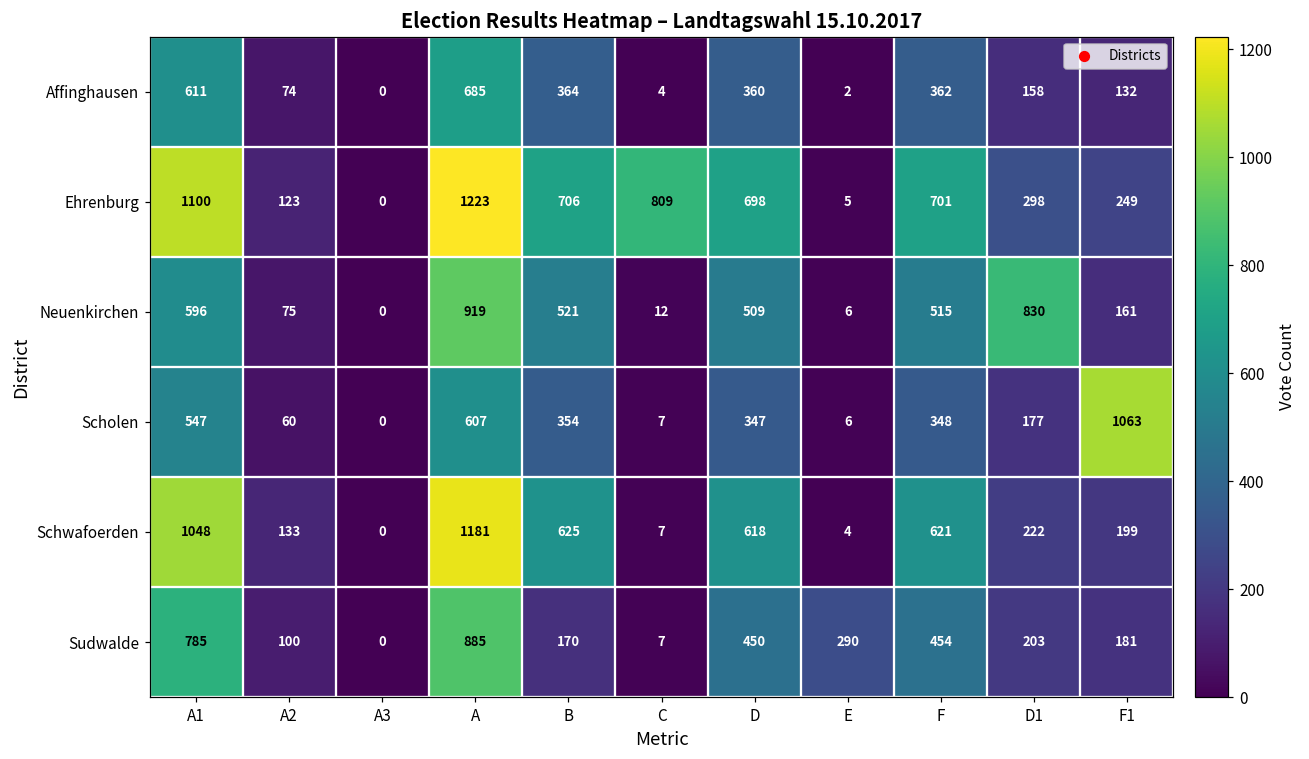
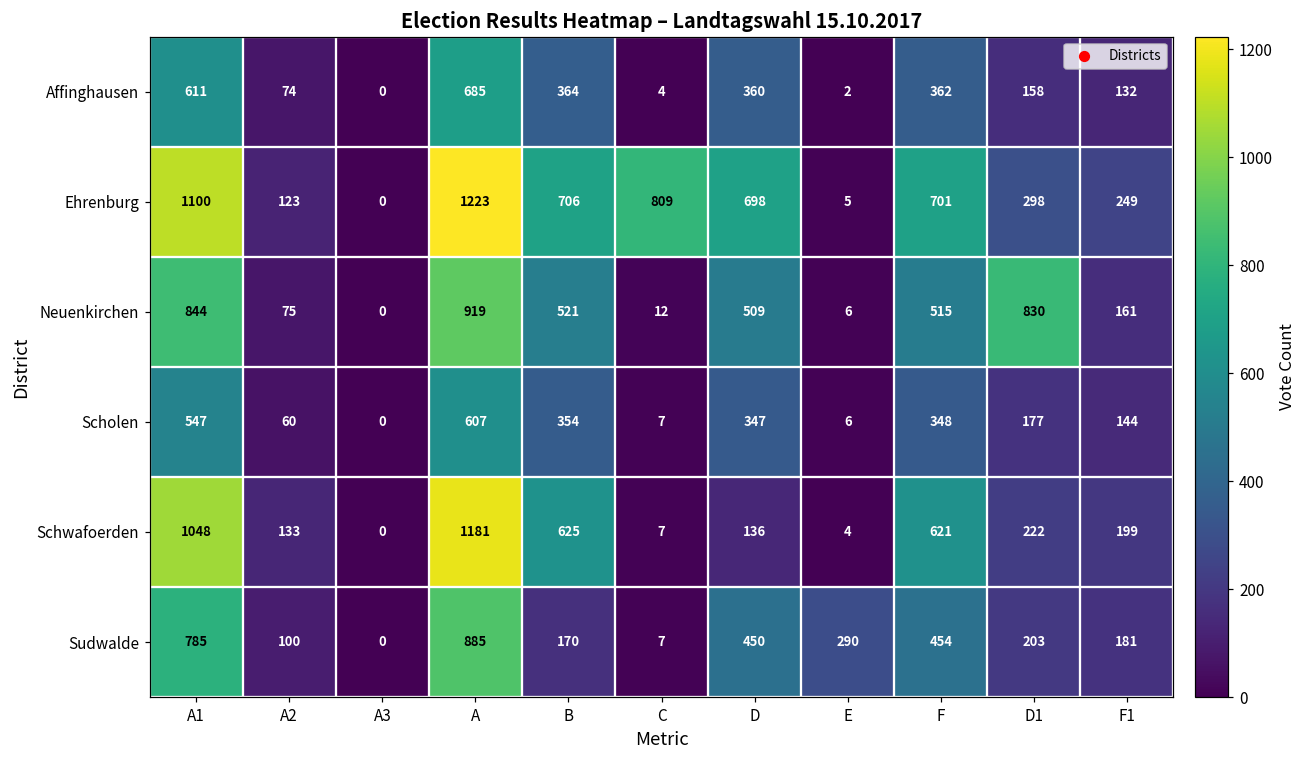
  {
    "Affinghausen": {
      "A1": 611,
      "A2": 74,
      "A3": 0,
      "A": 685,
      "B": 364,
      "C": 4,
      "D": 360,
      "E": 2,
      "F": 362,
      "D1": 158,
      "F1": 132
    },
    "Ehrenburg": {
      "A1": 1100,
      "A2": 123,
      "A3": 0,
      "A": 1223,
      "B": 706,
      "C": 809,
      "D": 698,
      "E": 5,
      "F": 701,
      "D1": 298,
      "F1": 249
    },
    "Neuenkirchen": {
-     "A1": 596,
+     "A1": 844,
      "A2": 75,
      "A3": 0,
      "A": 919,
      "B": 521,
      "C": 12,
      "D": 509,
      "E": 6,
      "F": 515,
      "D1": 830,
      "F1": 161
    },
    "Scholen": {
      "A1": 547,
      "A2": 60,
      "A3": 0,
      "A": 607,
      "B": 354,
      "C": 7,
      "D": 347,
      "E": 6,
      "F": 348,
      "D1": 177,
-     "F1": 1063
+     "F1": 144
    },
    "Schwafoerden": {
      "A1": 1048,
      "A2": 133,
      "A3": 0,
      "A": 1181,
      "B": 625,
      "C": 7,
-     "D": 618,
+     "D": 136,
      "E": 4,
      "F": 621,
      "D1": 222,
      "F1": 199
    },
    "Sudwalde": {
      "A1": 785,
      "A2": 100,
      "A3": 0,
      "A": 885,
      "B": 170,
      "C": 7,
      "D": 450,
      "E": 290,
      "F": 454,
      "D1": 203,
      "F1": 181
    }
  }
